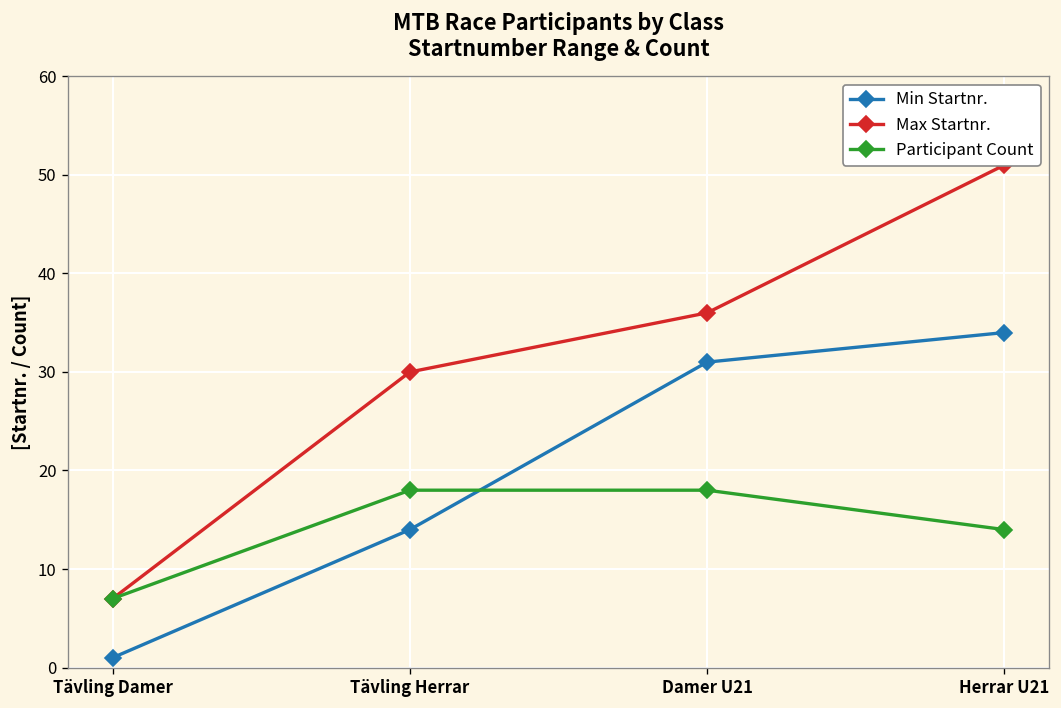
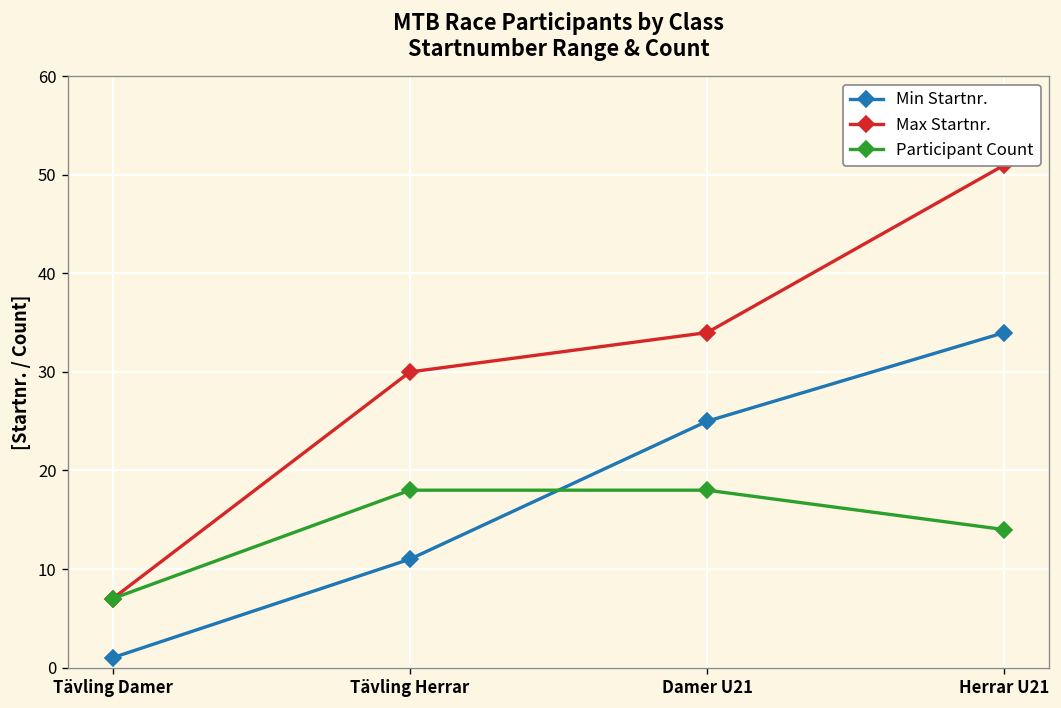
  {
    "Min Startnr.": {
      "Tävling Damer": 1,
-     "Tävling Herrar": 14,
-     "Damer U21": 31,
+     "Tävling Herrar": 11,
+     "Damer U21": 25,
      "Herrar U21": 34
    },
    "Max Startnr.": {
      "Tävling Herrar": 30,
-     "Damer U21": 36
+     "Damer U21": 34
    },
    "Participant Count": {
      "Tävling Herrar": 18,
      "Damer U21": 18,
      "Herrar U21": 14
    }
  }
